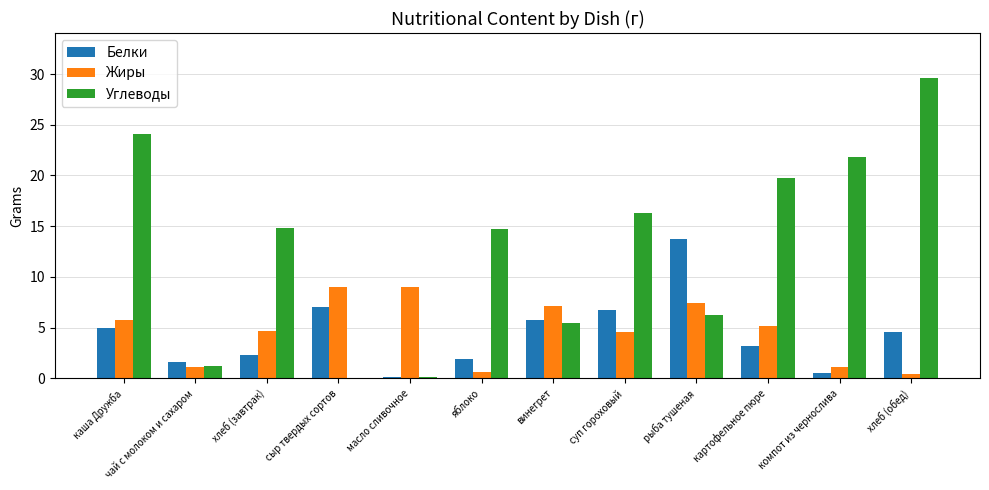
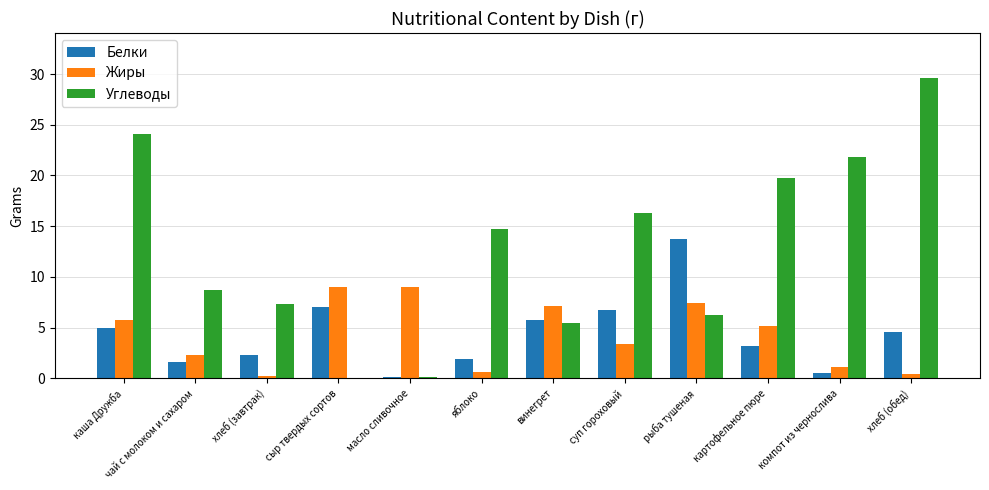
  {
    "Белки": {
      "каша Дружба": 5.0,
      "чай с молоком и сахаром": 1.6,
      "хлеб (завтрак)": 2.3,
      "сыр твердых сортов": 7.0,
      "яблоко": 1.9,
      "винегрет": 5.8,
      "суп гороховый": 6.7,
      "рыба тушеная": 13.7,
      "картофельное пюре": 3.2,
      "компот из чернослива": 0.5,
      "хлеб (обед)": 4.6
    },
    "Жиры": {
      "каша Дружба": 5.8,
-     "чай с молоком и сахаром": 1.1,
-     "хлеб (завтрак)": 4.7,
+     "чай с молоком и сахаром": 2.3,
+     "хлеб (завтрак)": 0.2,
      "сыр твердых сортов": 9.0,
      "масло сливочное": 9.0,
      "яблоко": 0.6,
      "винегрет": 7.1,
-     "суп гороховый": 4.6,
+     "суп гороховый": 3.4,
      "рыба тушеная": 7.4,
      "картофельное пюре": 5.2,
      "компот из чернослива": 1.1,
      "хлеб (обед)": 0.4
    },
    "Углеводы": {
      "каша Дружба": 24.1,
-     "чай с молоком и сахаром": 1.2,
-     "хлеб (завтрак)": 14.8,
+     "чай с молоком и сахаром": 8.7,
+     "хлеб (завтрак)": 7.3,
      "сыр твердых сортов": 0.0,
      "яблоко": 14.7,
      "винегрет": 5.5,
      "суп гороховый": 16.3,
      "рыба тушеная": 6.3,
      "картофельное пюре": 19.8,
      "компот из чернослива": 21.8,
      "хлеб (обед)": 29.6
    }
  }
